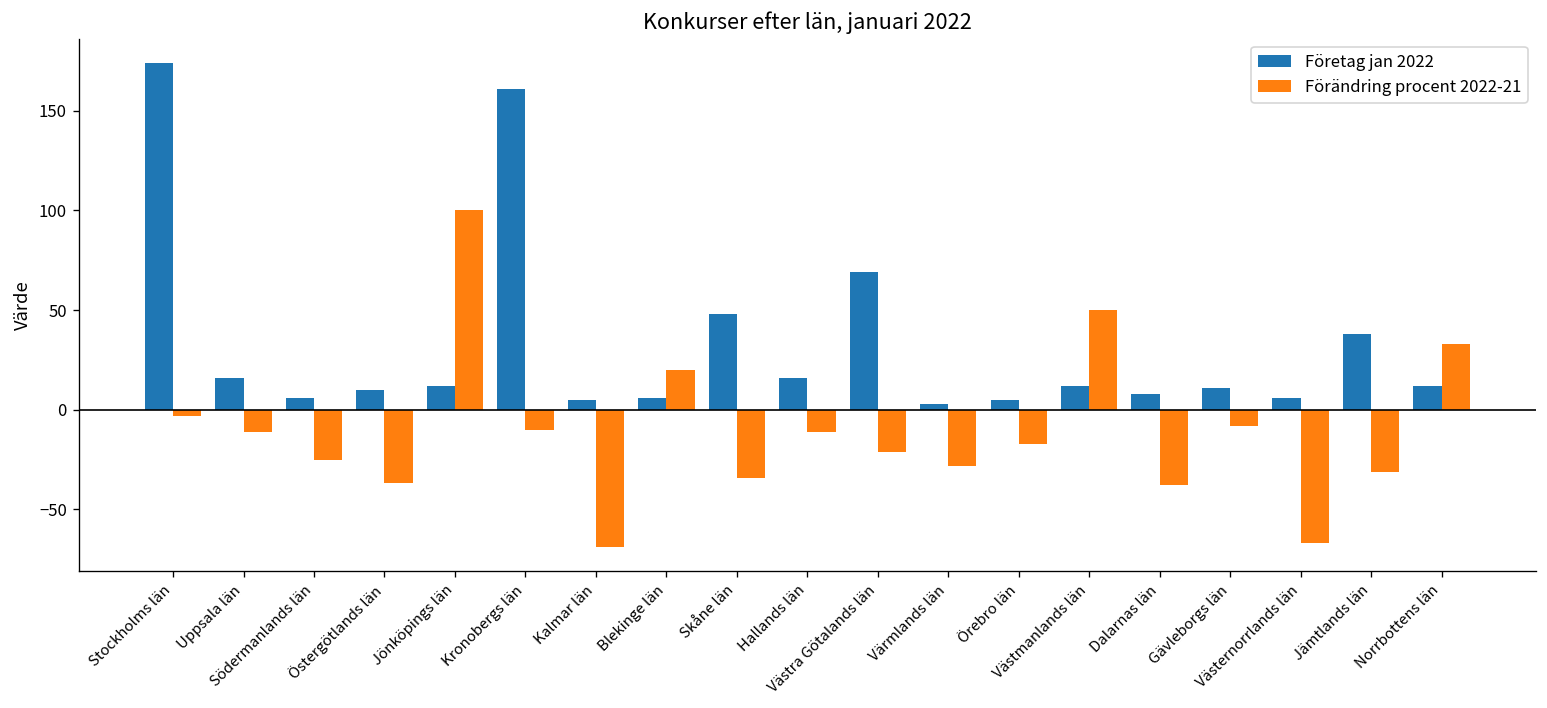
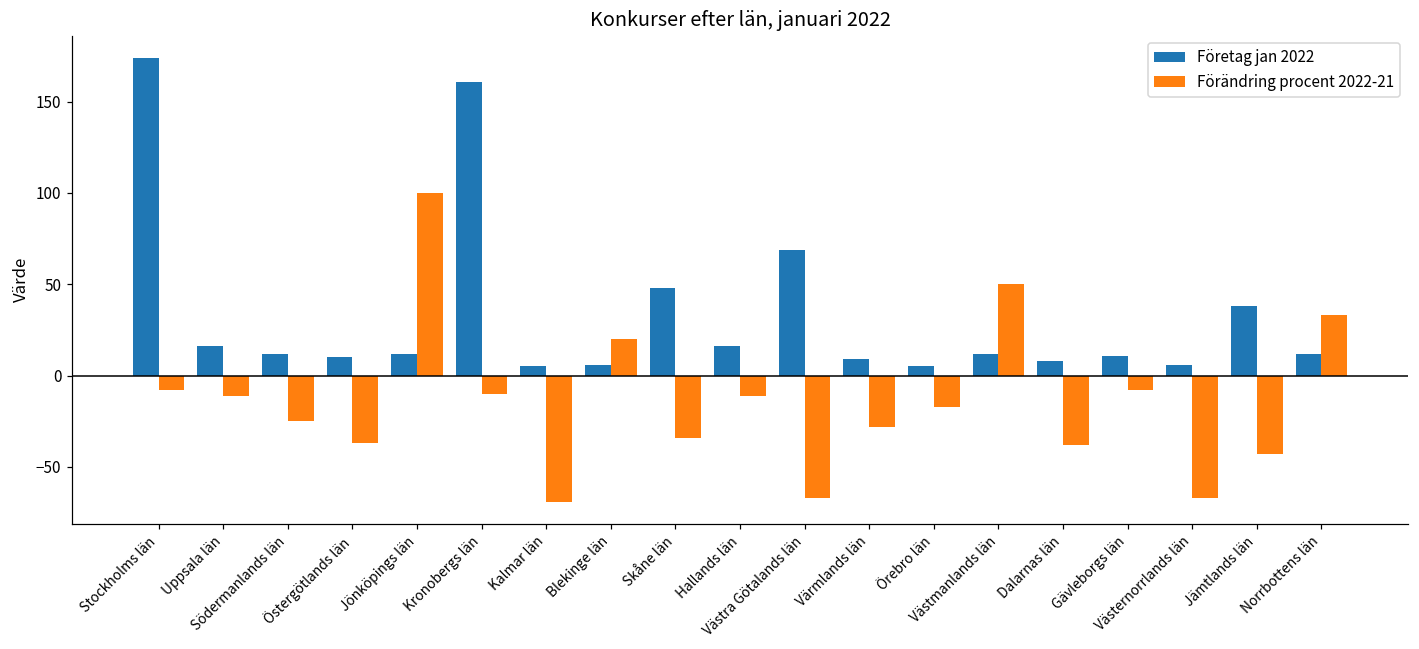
  {
    "Företag jan 2022": {
      "Stockholms län": 174,
      "Uppsala län": 16,
-     "Södermanlands län": 6,
+     "Södermanlands län": 12,
      "Östergötlands län": 10,
      "Jönköpings län": 12,
      "Kronobergs län": 161,
      "Kalmar län": 5,
      "Blekinge län": 6,
      "Skåne län": 48,
      "Hallands län": 16,
      "Västra Götalands län": 69,
-     "Värmlands län": 3,
+     "Värmlands län": 9,
      "Örebro län": 5,
      "Västmanlands län": 12,
      "Dalarnas län": 8,
      "Gävleborgs län": 11,
      "Västernorrlands län": 6,
      "Jämtlands län": 38,
      "Norrbottens län": 12
    },
    "Förändring procent 2022-21": {
-     "Stockholms län": -3,
+     "Stockholms län": -8,
      "Uppsala län": -11,
      "Södermanlands län": -25,
      "Östergötlands län": -37,
      "Jönköpings län": 100,
      "Kronobergs län": -10,
      "Kalmar län": -69,
      "Blekinge län": 20,
      "Skåne län": -34,
      "Hallands län": -11,
-     "Västra Götalands län": -21,
+     "Västra Götalands län": -67,
      "Värmlands län": -28,
      "Örebro län": -17,
      "Västmanlands län": 50,
      "Dalarnas län": -38,
      "Gävleborgs län": -8,
      "Västernorrlands län": -67,
-     "Jämtlands län": -31,
+     "Jämtlands län": -43,
      "Norrbottens län": 33
    }
  }
